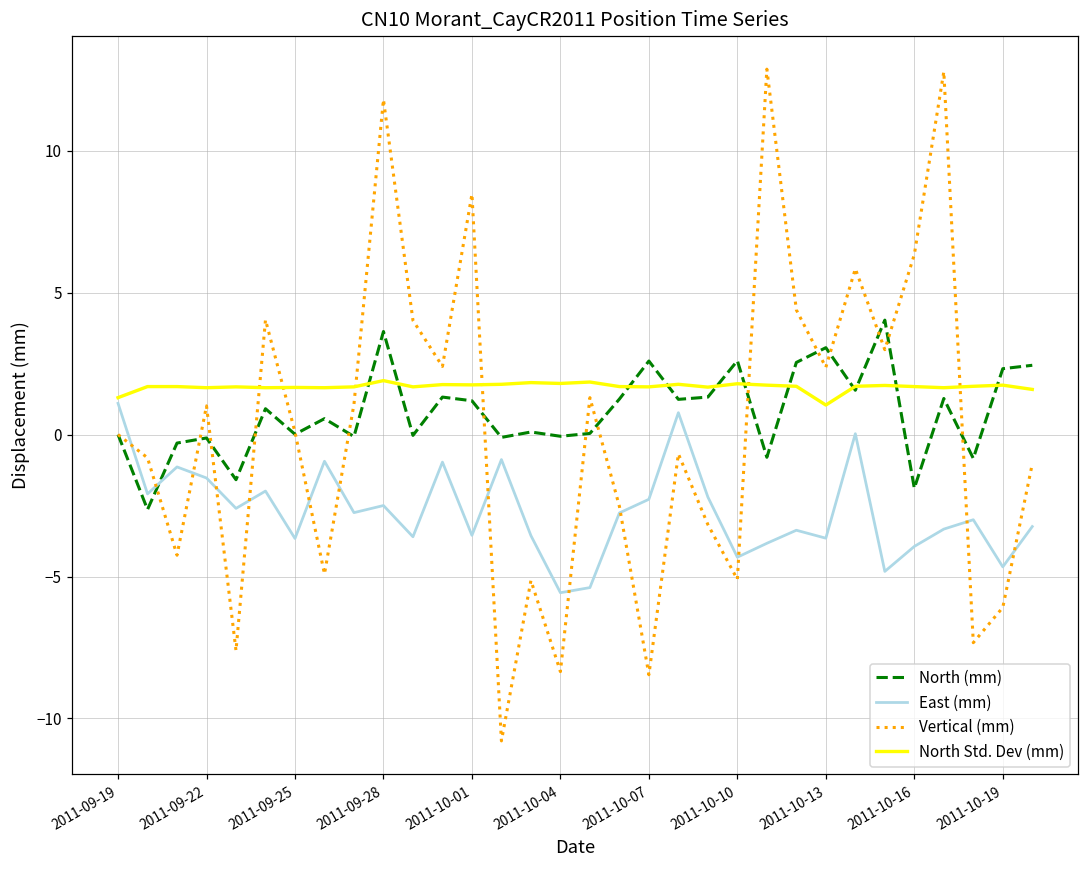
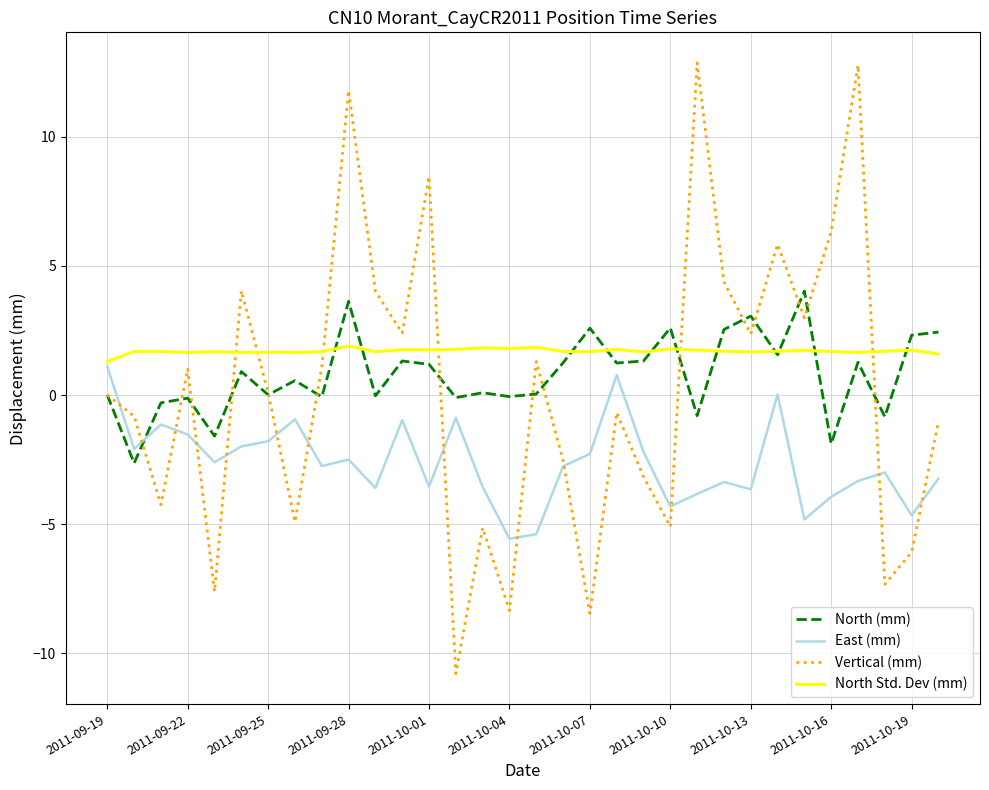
  {
    "North (mm)": {
      "2011-09-22": -0.1,
      "2011-09-28": 3.6,
      "2011-10-01": 1.2,
      "2011-10-04": -0.1,
      "2011-10-07": 2.6,
      "2011-10-10": 2.6,
      "2011-10-13": 3.1,
      "2011-10-16": -1.9,
      "2011-10-19": 2.3
    },
    "East (mm)": {
      "2011-09-19": 1.1,
      "2011-09-22": -1.5,
-     "2011-09-25": -3.7,
+     "2011-09-25": -1.8,
      "2011-09-28": -2.5,
      "2011-10-01": -3.6,
      "2011-10-04": -5.6,
      "2011-10-07": -2.3,
      "2011-10-10": -4.3,
      "2011-10-13": -3.7,
      "2011-10-16": -3.9,
      "2011-10-19": -4.7
    },
    "Vertical (mm)": {
      "2011-09-22": 1.0,
      "2011-09-28": 11.8,
      "2011-10-01": 8.5,
      "2011-10-04": -8.4,
      "2011-10-07": -8.5,
      "2011-10-10": -5.1,
      "2011-10-13": 2.4,
      "2011-10-16": 6.3,
      "2011-10-19": -6.1
    },
    "North Std. Dev (mm)": {
      "2011-09-19": 1.3,
      "2011-09-22": 1.7,
      "2011-09-25": 1.7,
      "2011-09-28": 1.9,
      "2011-10-01": 1.8,
      "2011-10-04": 1.8,
      "2011-10-07": 1.7,
      "2011-10-10": 1.8,
-     "2011-10-13": 1.0,
+     "2011-10-13": 1.7,
      "2011-10-16": 1.7,
      "2011-10-19": 1.7
    }
  }
